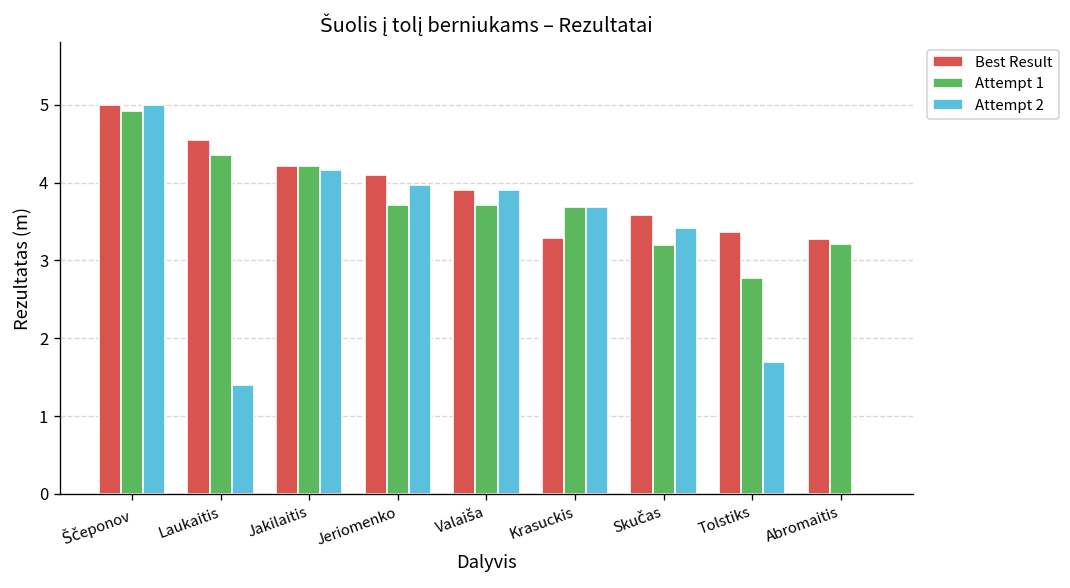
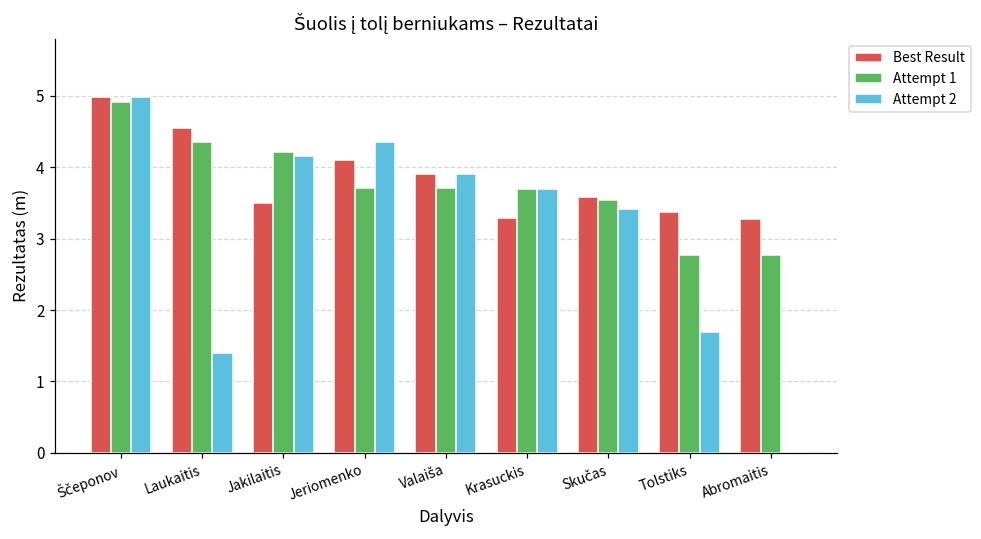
  {
    "Best Result": {
      "Ščeponov": 5.0,
      "Laukaitis": 4.6,
-     "Jakilaitis": 4.2,
+     "Jakilaitis": 3.5,
      "Jeriomenko": 4.1,
      "Valaiša": 3.9,
      "Krasuckis": 3.3,
      "Skučas": 3.6,
      "Tolstiks": 3.4,
      "Abromaitis": 3.3
    },
    "Attempt 1": {
      "Ščeponov": 4.9,
      "Laukaitis": 4.4,
      "Jakilaitis": 4.2,
      "Jeriomenko": 3.7,
      "Valaiša": 3.7,
      "Krasuckis": 3.7,
-     "Skučas": 3.2,
+     "Skučas": 3.5,
      "Tolstiks": 2.8,
-     "Abromaitis": 3.2
+     "Abromaitis": 2.8
    },
    "Attempt 2": {
      "Ščeponov": 5.0,
      "Laukaitis": 1.4,
      "Jakilaitis": 4.2,
-     "Jeriomenko": 4.0,
+     "Jeriomenko": 4.4,
      "Valaiša": 3.9,
      "Krasuckis": 3.7,
      "Skučas": 3.4,
      "Tolstiks": 1.7,
      "Abromaitis": 0.0
    }
  }
